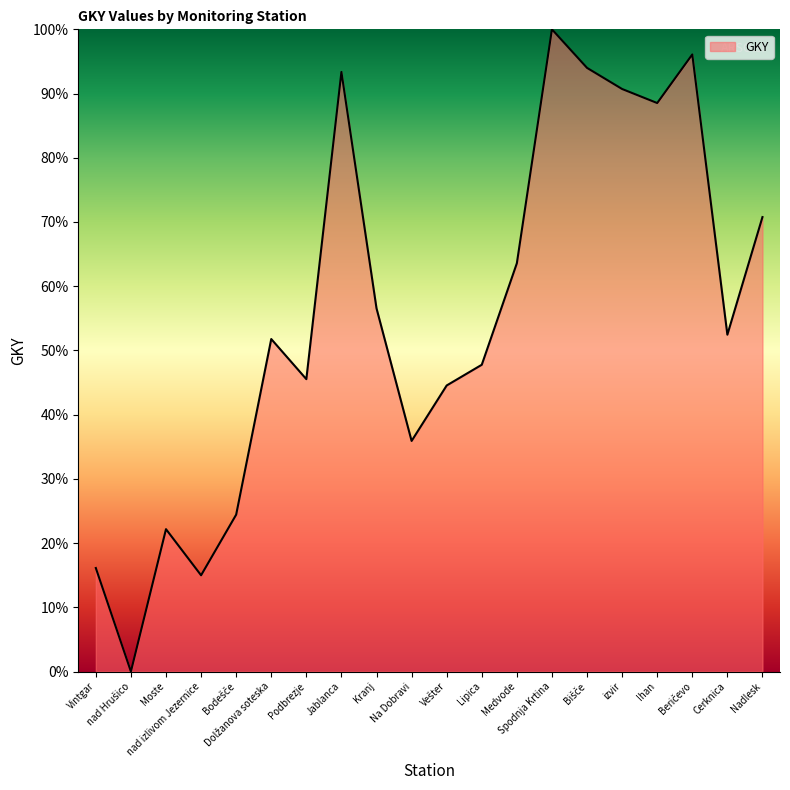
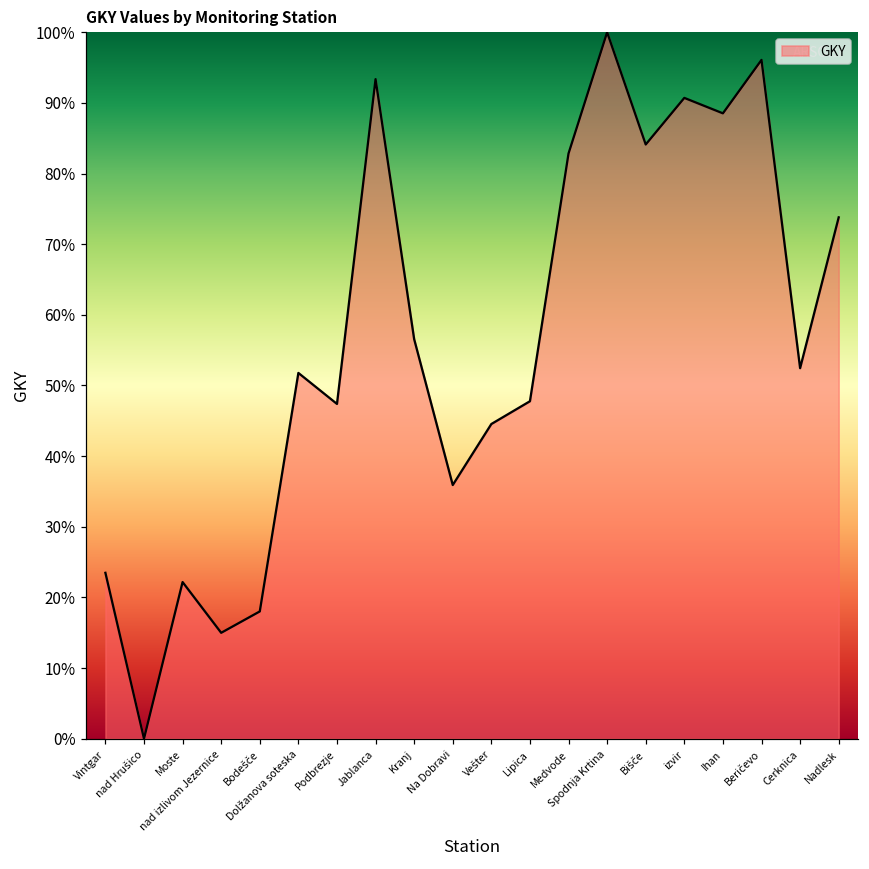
  {
-   "Vintgar": "16%",
+   "Vintgar": "23%",
    "nad Hrušico": "0%",
    "Moste": "22%",
    "nad izlivom Jezernice": "15%",
-   "Bodešče": "24%",
+   "Bodešče": "18%",
    "Dolžanova soteska": "52%",
-   "Podbrezje": "46%",
+   "Podbrezje": "47%",
    "Jablanca": "93%",
    "Kranj": "57%",
    "Na Dobravi": "36%",
    "Vešter": "45%",
    "Lipica": "48%",
-   "Medvode": "64%",
+   "Medvode": "83%",
    "Spodnja Krtina": "100%",
-   "Bišče": "94%",
+   "Bišče": "84%",
    "izvir": "91%",
    "Ihan": "89%",
    "Beričevo": "96%",
    "Cerknica": "52%",
-   "Nadlesk": "71%"
+   "Nadlesk": "74%"
  }
